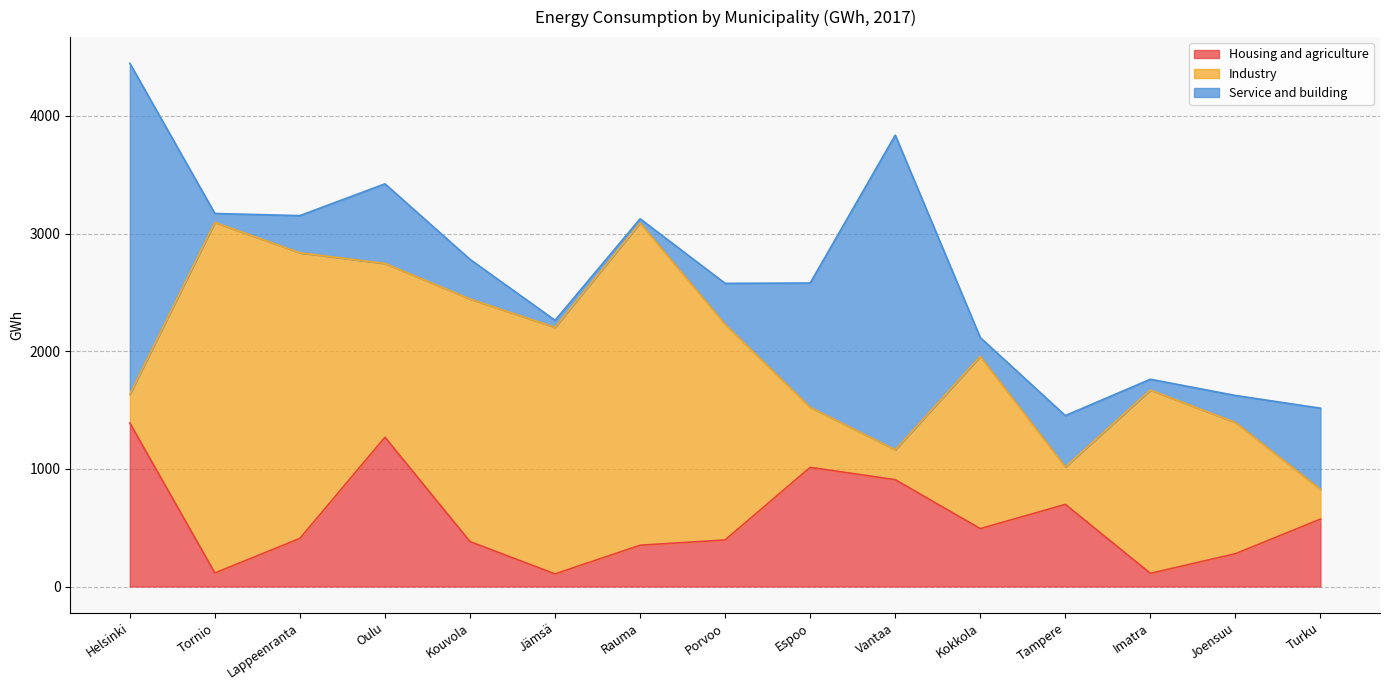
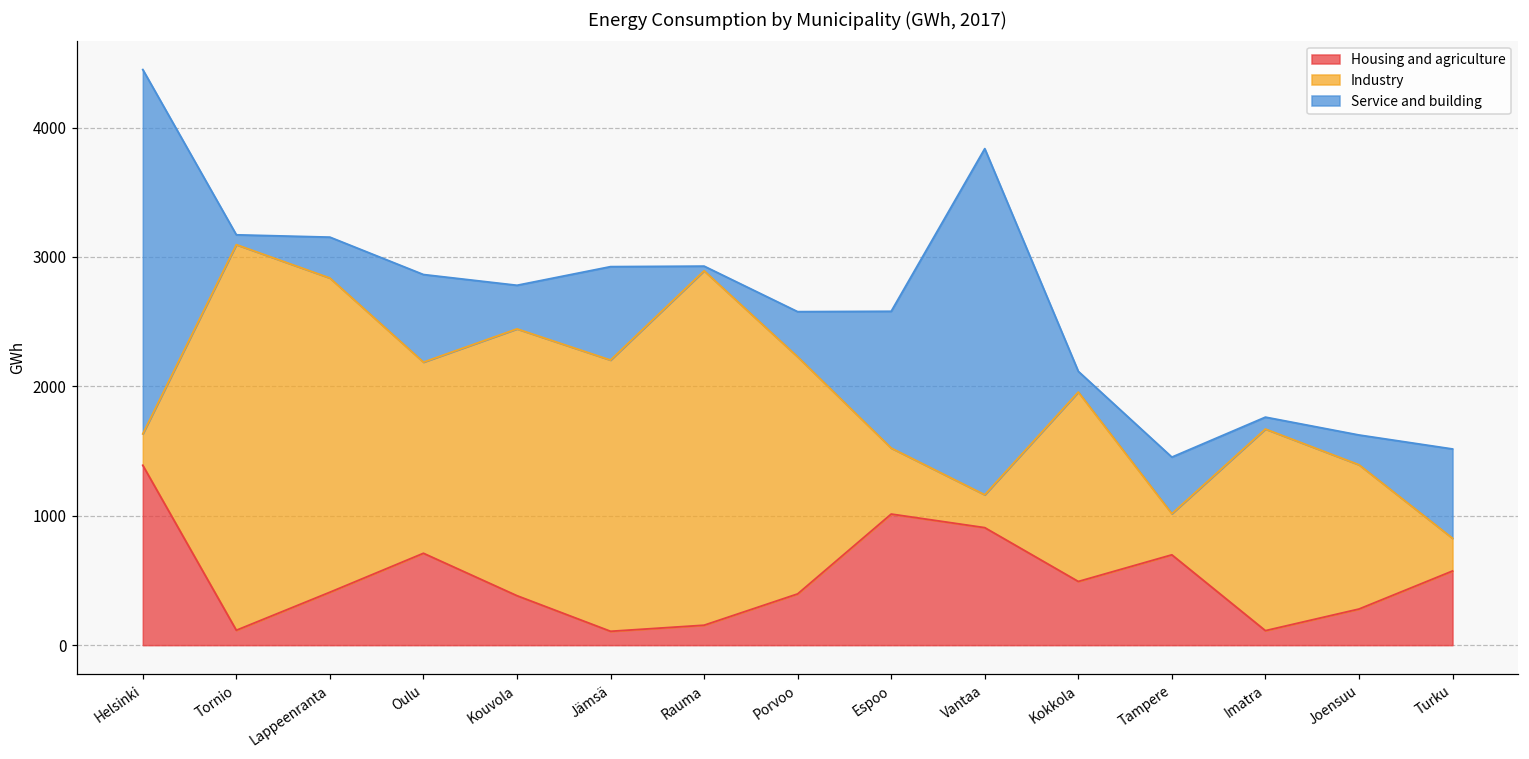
  {
    "Housing and agriculture": {
      "Helsinki": 1390,
      "Tornio": 120,
      "Lappeenranta": 410,
-     "Oulu": 1270,
+     "Oulu": 710,
      "Kouvola": 380,
      "Jämsä": 110,
-     "Rauma": 350,
+     "Rauma": 150,
      "Porvoo": 400,
      "Espoo": 1010,
      "Vantaa": 910,
      "Kokkola": 490,
      "Tampere": 700,
      "Imatra": 110,
      "Joensuu": 280,
      "Turku": 570
    },
    "Industry": {
      "Helsinki": 240,
      "Tornio": 2980,
      "Lappeenranta": 2430,
      "Oulu": 1480,
      "Kouvola": 2060,
      "Jämsä": 2100,
      "Rauma": 2740,
      "Porvoo": 1830,
      "Espoo": 510,
      "Vantaa": 250,
      "Kokkola": 1460,
      "Tampere": 320,
      "Imatra": 1560,
      "Joensuu": 1120,
      "Turku": 250
    },
    "Service and building": {
      "Helsinki": 2820,
      "Tornio": 80,
      "Lappeenranta": 320,
      "Oulu": 680,
      "Kouvola": 340,
-     "Jämsä": 60,
+     "Jämsä": 720,
      "Rauma": 40,
      "Porvoo": 350,
      "Espoo": 1060,
      "Vantaa": 2680,
      "Kokkola": 160,
      "Tampere": 440,
      "Imatra": 90,
      "Joensuu": 230,
      "Turku": 690
    }
  }
